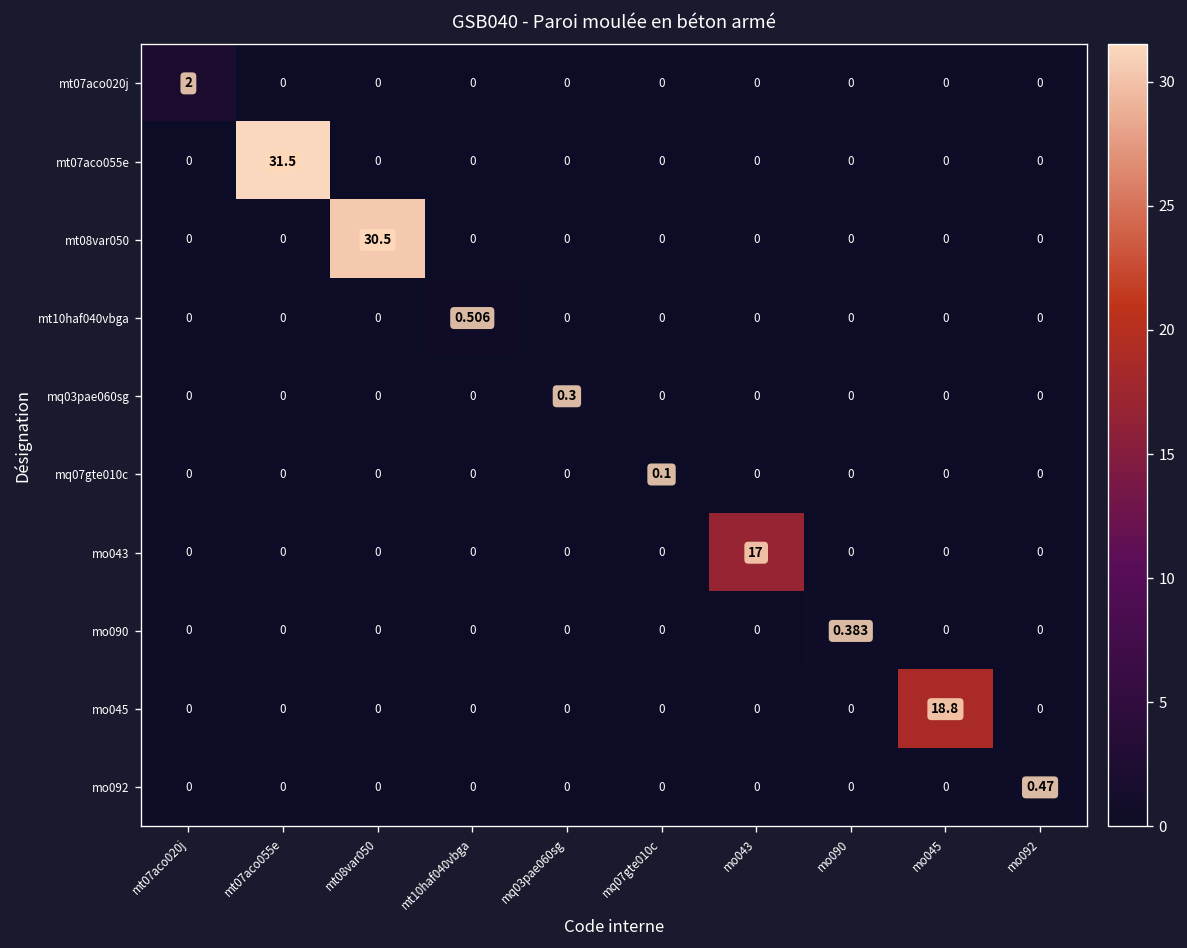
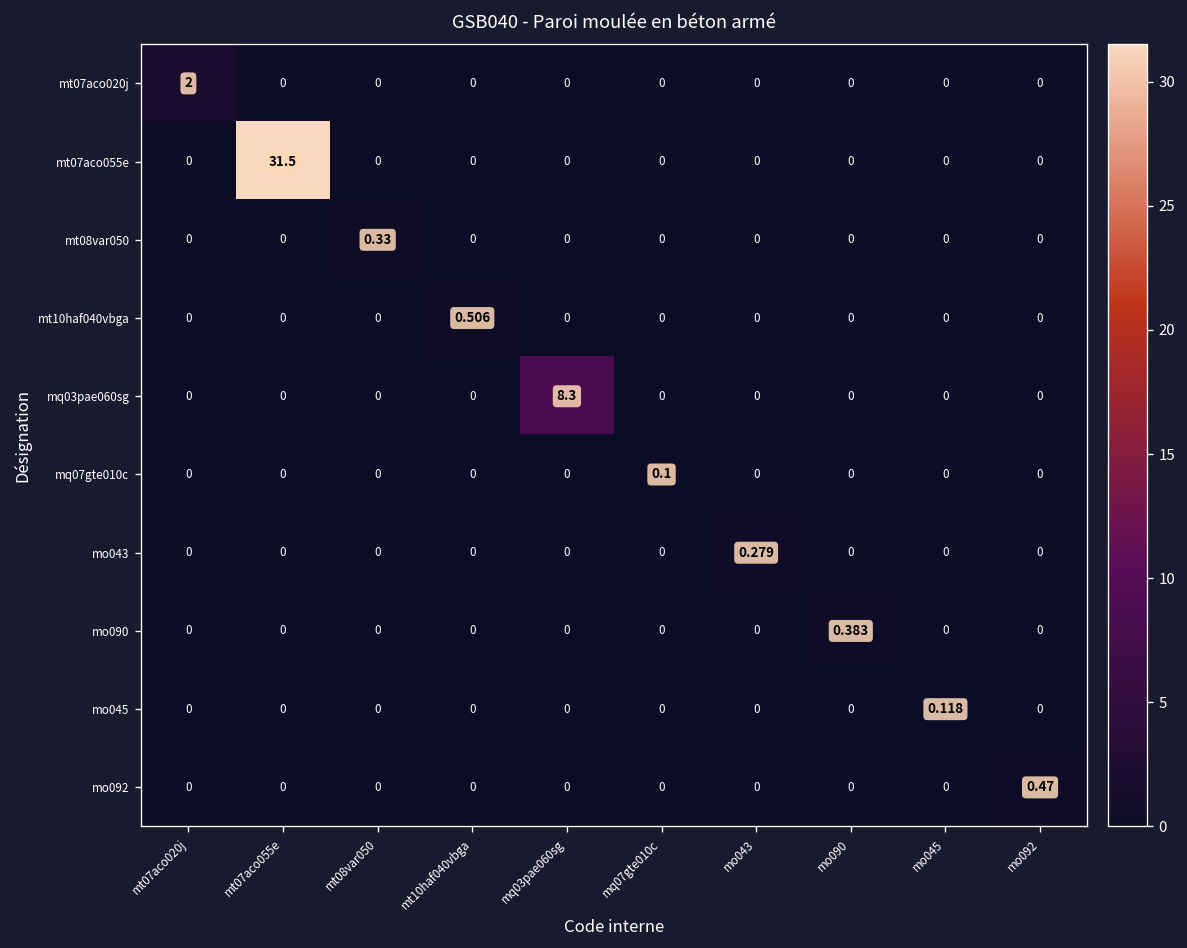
  {
    "mt07aco020j": {
      "mt07aco055e": 0,
      "mt08var050": 0,
      "mt10haf040vbga": 0,
      "mq03pae060sg": 0,
      "mq07gte010c": 0,
      "mo043": 0,
      "mo090": 0,
      "mo045": 0,
      "mo092": 0
    },
    "mt07aco055e": {
      "mt07aco020j": 0,
      "mt08var050": 0,
      "mt10haf040vbga": 0,
      "mq03pae060sg": 0,
      "mq07gte010c": 0,
      "mo043": 0,
      "mo090": 0,
      "mo045": 0,
      "mo092": 0
    },
    "mt08var050": {
      "mt07aco020j": 0,
      "mt07aco055e": 0,
-     "mt08var050": 30.5,
+     "mt08var050": 0.33,
      "mt10haf040vbga": 0,
      "mq03pae060sg": 0,
      "mq07gte010c": 0,
      "mo043": 0,
      "mo090": 0,
      "mo045": 0,
      "mo092": 0
    },
    "mt10haf040vbga": {
      "mt07aco020j": 0,
      "mt07aco055e": 0,
      "mt08var050": 0,
      "mq03pae060sg": 0,
      "mq07gte010c": 0,
      "mo043": 0,
      "mo090": 0,
      "mo045": 0,
      "mo092": 0
    },
    "mq03pae060sg": {
      "mt07aco020j": 0,
      "mt07aco055e": 0,
      "mt08var050": 0,
      "mt10haf040vbga": 0,
-     "mq03pae060sg": 0.3,
+     "mq03pae060sg": 8.3,
      "mq07gte010c": 0,
      "mo043": 0,
      "mo090": 0,
      "mo045": 0,
      "mo092": 0
    },
    "mq07gte010c": {
      "mt07aco020j": 0,
      "mt07aco055e": 0,
      "mt08var050": 0,
      "mt10haf040vbga": 0,
      "mq03pae060sg": 0,
      "mo043": 0,
      "mo090": 0,
      "mo045": 0,
      "mo092": 0
    },
    "mo043": {
      "mt07aco020j": 0,
      "mt07aco055e": 0,
      "mt08var050": 0,
      "mt10haf040vbga": 0,
      "mq03pae060sg": 0,
      "mq07gte010c": 0,
-     "mo043": 17,
+     "mo043": 0.279,
      "mo090": 0,
      "mo045": 0,
      "mo092": 0
    },
    "mo090": {
      "mt07aco020j": 0,
      "mt07aco055e": 0,
      "mt08var050": 0,
      "mt10haf040vbga": 0,
      "mq03pae060sg": 0,
      "mq07gte010c": 0,
      "mo043": 0,
      "mo045": 0,
      "mo092": 0
    },
    "mo045": {
      "mt07aco020j": 0,
      "mt07aco055e": 0,
      "mt08var050": 0,
      "mt10haf040vbga": 0,
      "mq03pae060sg": 0,
      "mq07gte010c": 0,
      "mo043": 0,
      "mo090": 0,
-     "mo045": 18.8,
+     "mo045": 0.118,
      "mo092": 0
    },
    "mo092": {
      "mt07aco020j": 0,
      "mt07aco055e": 0,
      "mt08var050": 0,
      "mt10haf040vbga": 0,
      "mq03pae060sg": 0,
      "mq07gte010c": 0,
      "mo043": 0,
      "mo090": 0,
      "mo045": 0
    }
  }
